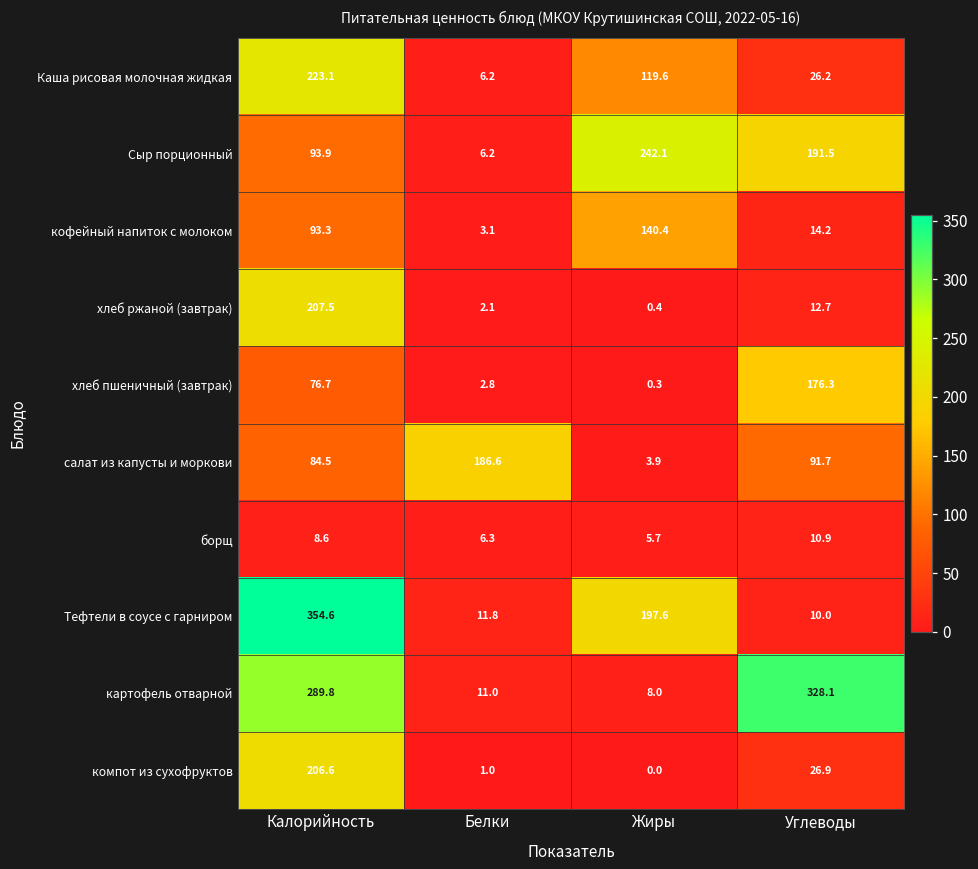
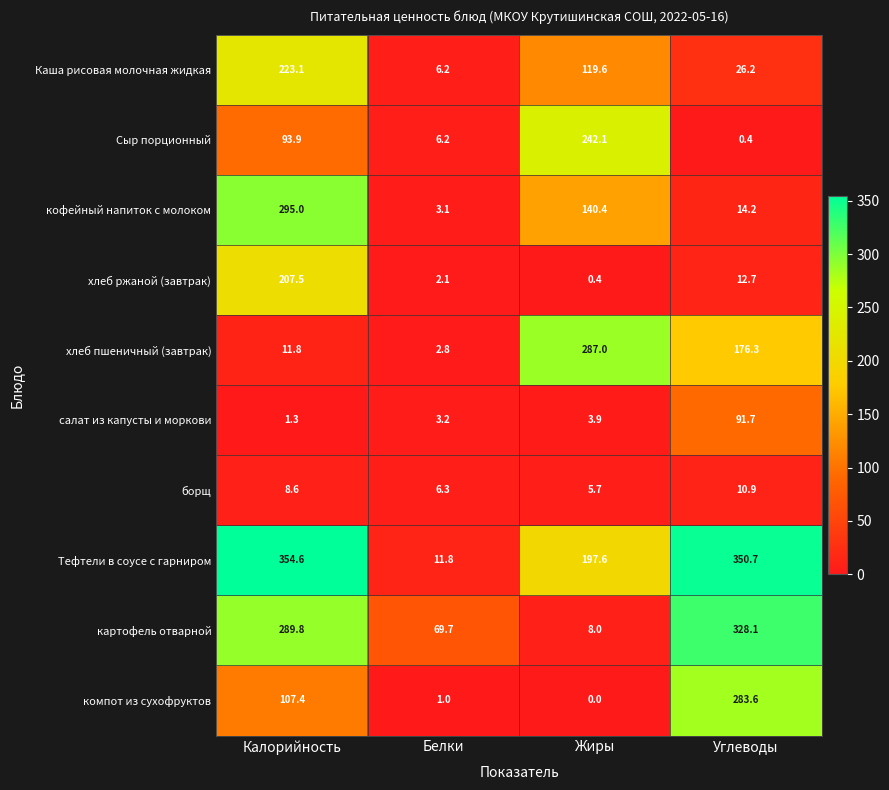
  {
    "Каша рисовая молочная жидкая": {
      "Калорийность": 223.1,
      "Белки": 6.2,
      "Жиры": 119.6,
      "Углеводы": 26.2
    },
    "Сыр порционный": {
      "Калорийность": 93.9,
      "Белки": 6.2,
      "Жиры": 242.1,
-     "Углеводы": 191.5
+     "Углеводы": 0.4
    },
    "кофейный напиток с молоком": {
-     "Калорийность": 93.3,
+     "Калорийность": 295.0,
      "Белки": 3.1,
      "Жиры": 140.4,
      "Углеводы": 14.2
    },
    "хлеб ржаной (завтрак)": {
      "Калорийность": 207.5,
      "Белки": 2.1,
      "Жиры": 0.4,
      "Углеводы": 12.7
    },
    "хлеб пшеничный (завтрак)": {
-     "Калорийность": 76.7,
+     "Калорийность": 11.8,
      "Белки": 2.8,
-     "Жиры": 0.3,
+     "Жиры": 287.0,
      "Углеводы": 176.3
    },
    "салат из капусты и моркови": {
-     "Калорийность": 84.5,
-     "Белки": 186.6,
+     "Калорийность": 1.3,
+     "Белки": 3.2,
      "Жиры": 3.9,
      "Углеводы": 91.7
    },
    "борщ": {
      "Калорийность": 8.6,
      "Белки": 6.3,
      "Жиры": 5.7,
      "Углеводы": 10.9
    },
    "Тефтели в соусе с гарниром": {
      "Калорийность": 354.6,
      "Белки": 11.8,
      "Жиры": 197.6,
-     "Углеводы": 10.0
+     "Углеводы": 350.7
    },
    "картофель отварной": {
      "Калорийность": 289.8,
-     "Белки": 11.0,
+     "Белки": 69.7,
      "Жиры": 8.0,
      "Углеводы": 328.1
    },
    "компот из сухофруктов": {
-     "Калорийность": 206.6,
+     "Калорийность": 107.4,
      "Белки": 1.0,
      "Жиры": 0.0,
-     "Углеводы": 26.9
+     "Углеводы": 283.6
    }
  }
